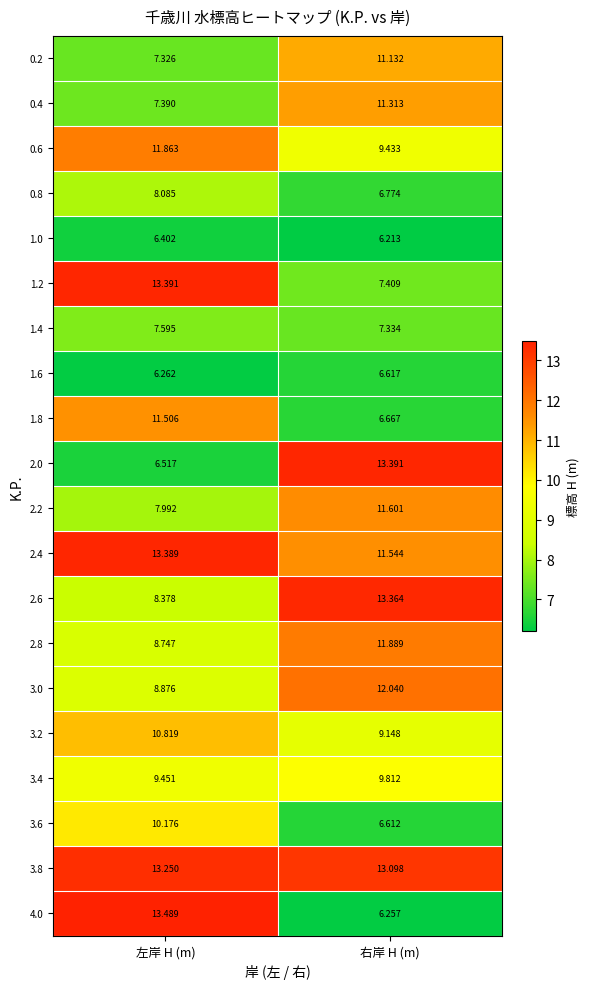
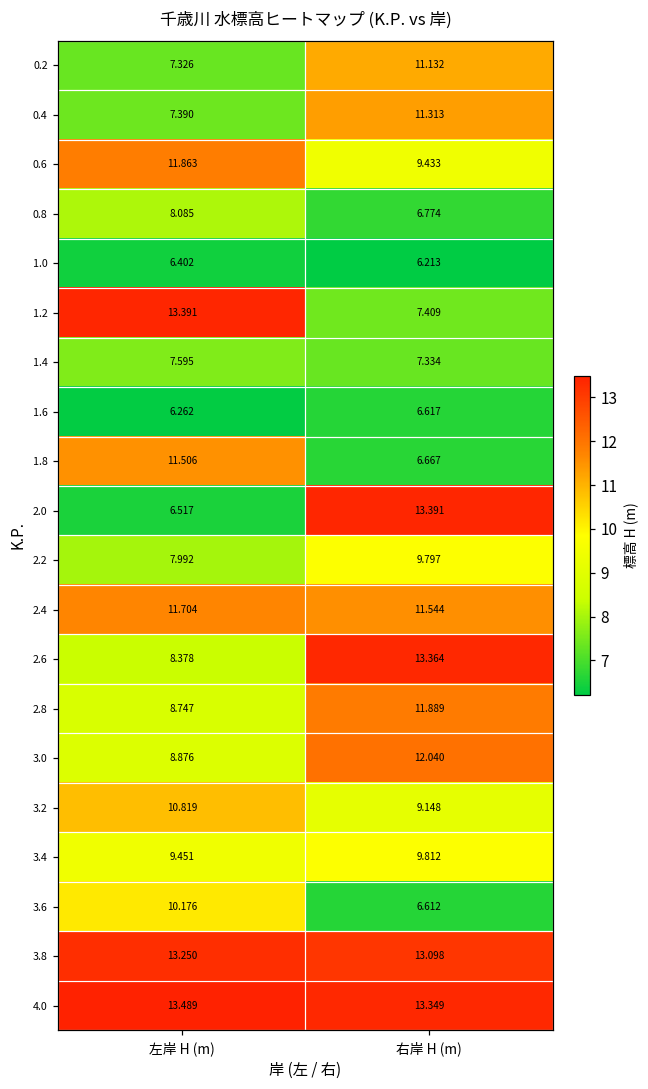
  {
    "0.2": {
      "左岸 H (m)": 7.326,
      "右岸 H (m)": 11.132
    },
    "0.4": {
      "左岸 H (m)": 7.390,
      "右岸 H (m)": 11.313
    },
    "0.6": {
      "左岸 H (m)": 11.863,
      "右岸 H (m)": 9.433
    },
    "0.8": {
      "左岸 H (m)": 8.085,
      "右岸 H (m)": 6.774
    },
    "1.0": {
      "左岸 H (m)": 6.402,
      "右岸 H (m)": 6.213
    },
    "1.2": {
      "左岸 H (m)": 13.391,
      "右岸 H (m)": 7.409
    },
    "1.4": {
      "左岸 H (m)": 7.595,
      "右岸 H (m)": 7.334
    },
    "1.6": {
      "左岸 H (m)": 6.262,
      "右岸 H (m)": 6.617
    },
    "1.8": {
      "左岸 H (m)": 11.506,
      "右岸 H (m)": 6.667
    },
    "2.0": {
      "左岸 H (m)": 6.517,
      "右岸 H (m)": 13.391
    },
    "2.2": {
      "左岸 H (m)": 7.992,
-     "右岸 H (m)": 11.601
+     "右岸 H (m)": 9.797
    },
    "2.4": {
-     "左岸 H (m)": 13.389,
+     "左岸 H (m)": 11.704,
      "右岸 H (m)": 11.544
    },
    "2.6": {
      "左岸 H (m)": 8.378,
      "右岸 H (m)": 13.364
    },
    "2.8": {
      "左岸 H (m)": 8.747,
      "右岸 H (m)": 11.889
    },
    "3.0": {
      "左岸 H (m)": 8.876,
      "右岸 H (m)": 12.040
    },
    "3.2": {
      "左岸 H (m)": 10.819,
      "右岸 H (m)": 9.148
    },
    "3.4": {
      "左岸 H (m)": 9.451,
      "右岸 H (m)": 9.812
    },
    "3.6": {
      "左岸 H (m)": 10.176,
      "右岸 H (m)": 6.612
    },
    "3.8": {
      "左岸 H (m)": 13.250,
      "右岸 H (m)": 13.098
    },
    "4.0": {
      "左岸 H (m)": 13.489,
-     "右岸 H (m)": 6.257
+     "右岸 H (m)": 13.349
    }
  }
